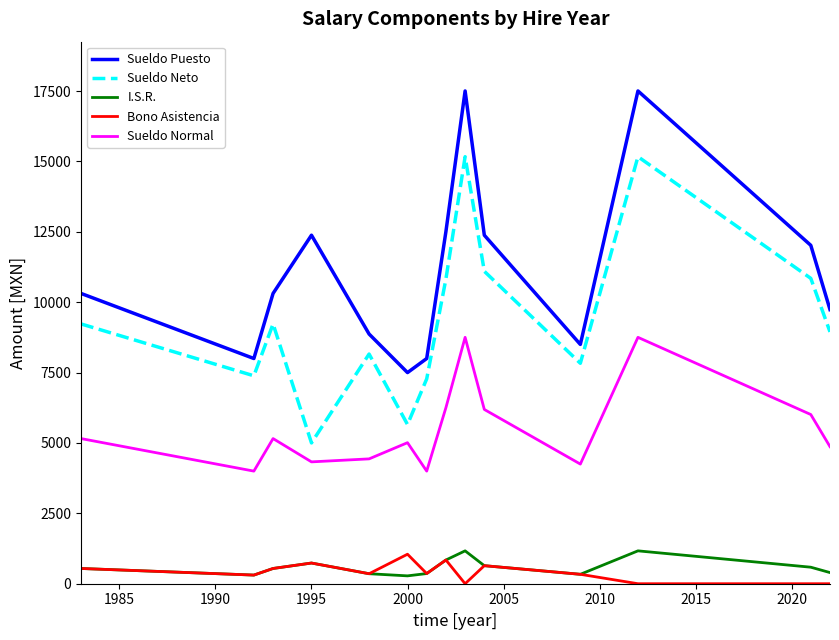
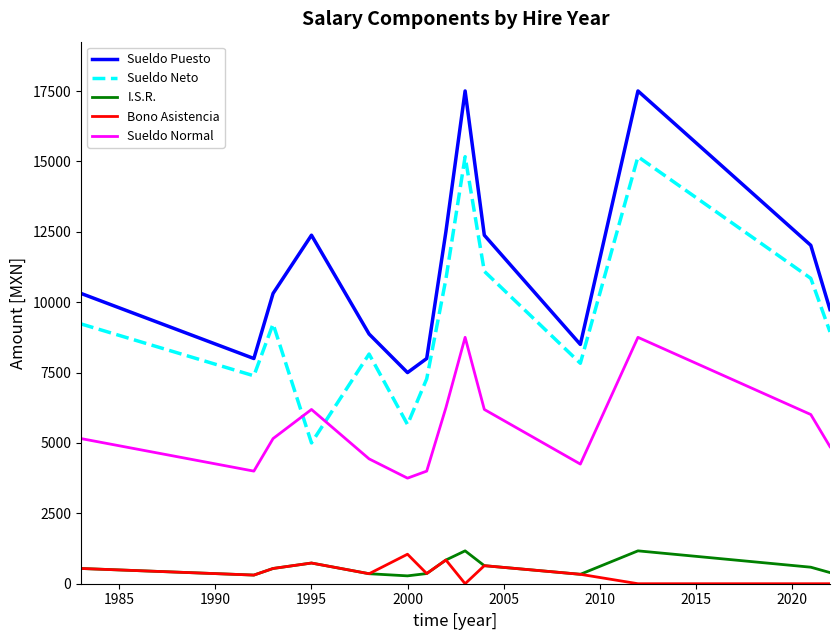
  {
    "Sueldo Puesto": {
      "1995": 12400,
      "2000": 7500
    },
    "Sueldo Neto": {
      "1995": 5000,
      "2000": 5700
    },
    "I.S.R.": {
      "2000": 300
    },
    "Bono Asistencia": {
      "2000": 1000
    },
    "Sueldo Normal": {
-     "1995": 4300,
-     "2000": 5000
+     "1995": 6200,
+     "2000": 3800
    }
  }
